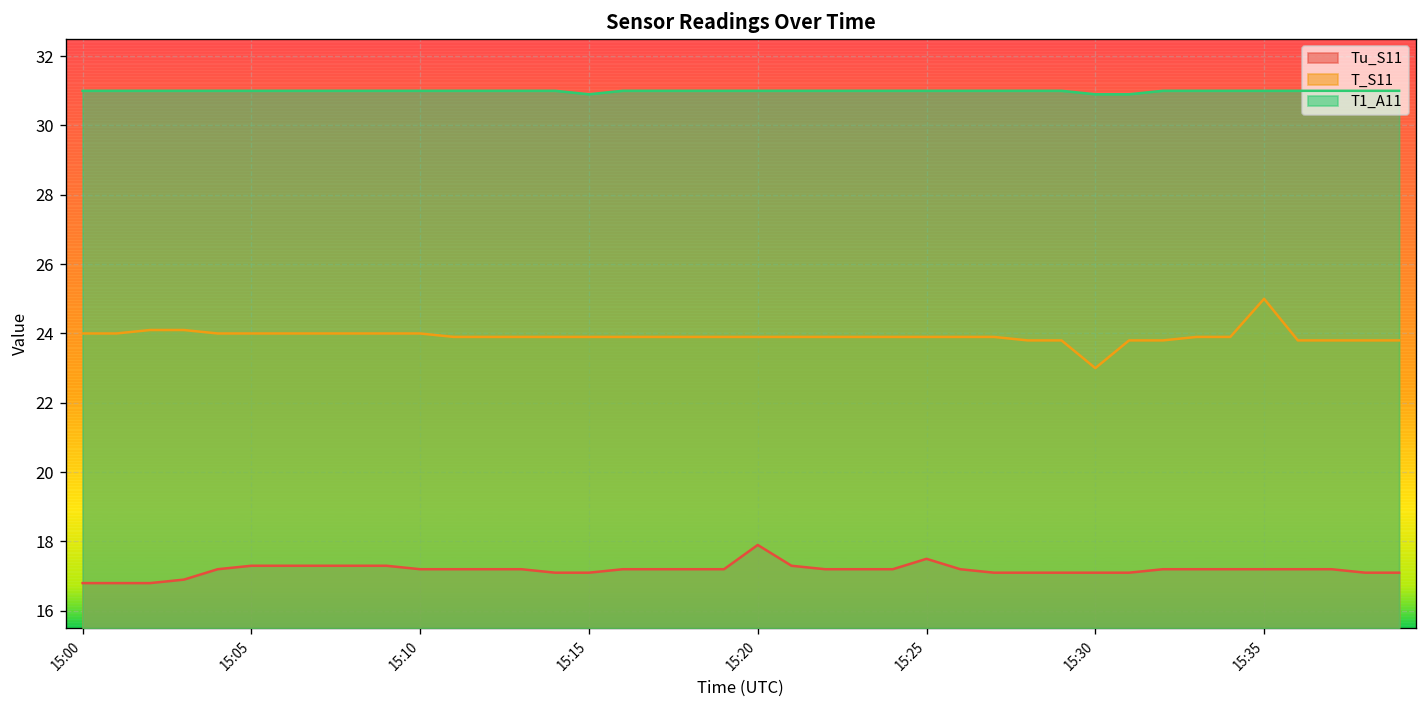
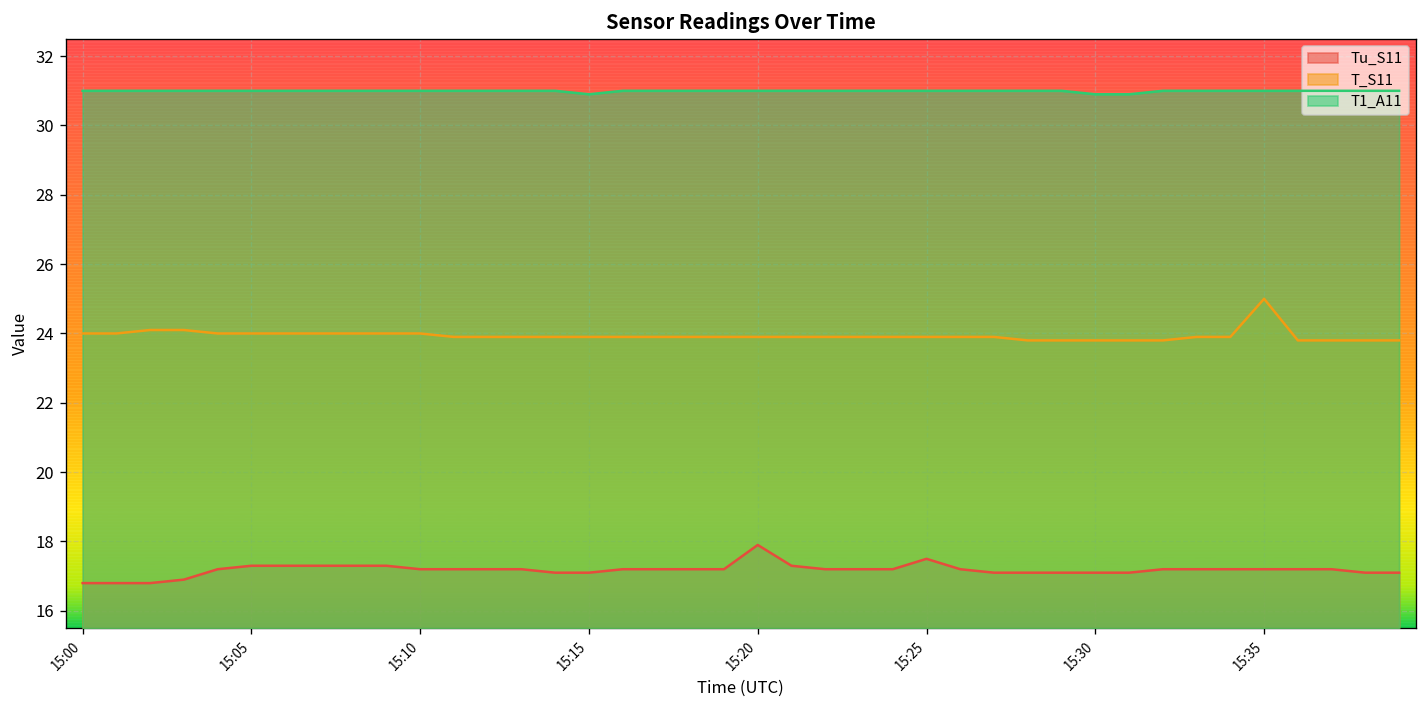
  {
    "Tu_S11": {
      "15:00": 16.8,
      "15:05": 17.3,
      "15:10": 17.2,
      "15:15": 17.1,
      "15:20": 17.9,
      "15:25": 17.5,
      "15:30": 17.1,
      "15:35": 17.2
    },
    "T_S11": {
      "15:00": 24.0,
      "15:05": 24.0,
      "15:10": 24.0,
      "15:15": 23.9,
      "15:20": 23.9,
      "15:25": 23.9,
-     "15:30": 23.0,
+     "15:30": 23.8,
      "15:35": 25.0
    },
    "T1_A11": {
      "15:00": 31.0,
      "15:05": 31.0,
      "15:10": 31.0,
      "15:15": 30.9,
      "15:20": 31.0,
      "15:25": 31.0,
      "15:30": 30.9,
      "15:35": 31.0
    }
  }
